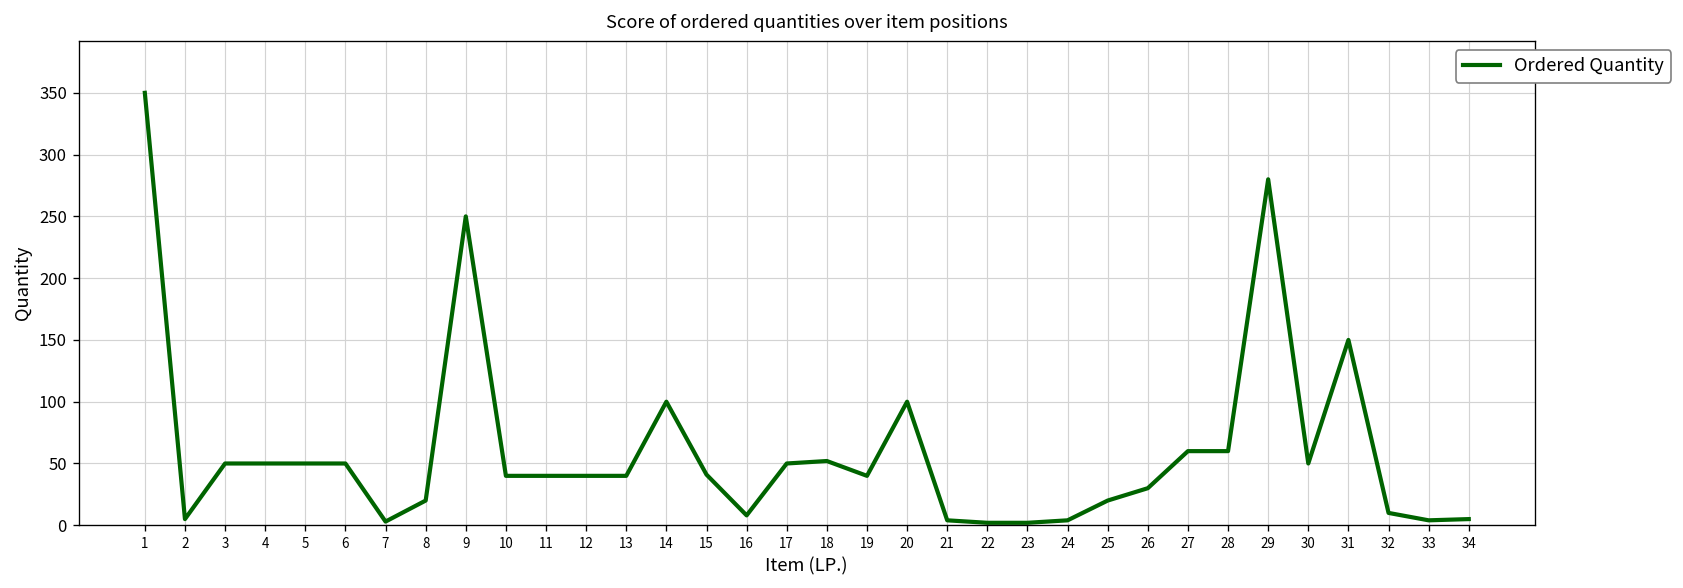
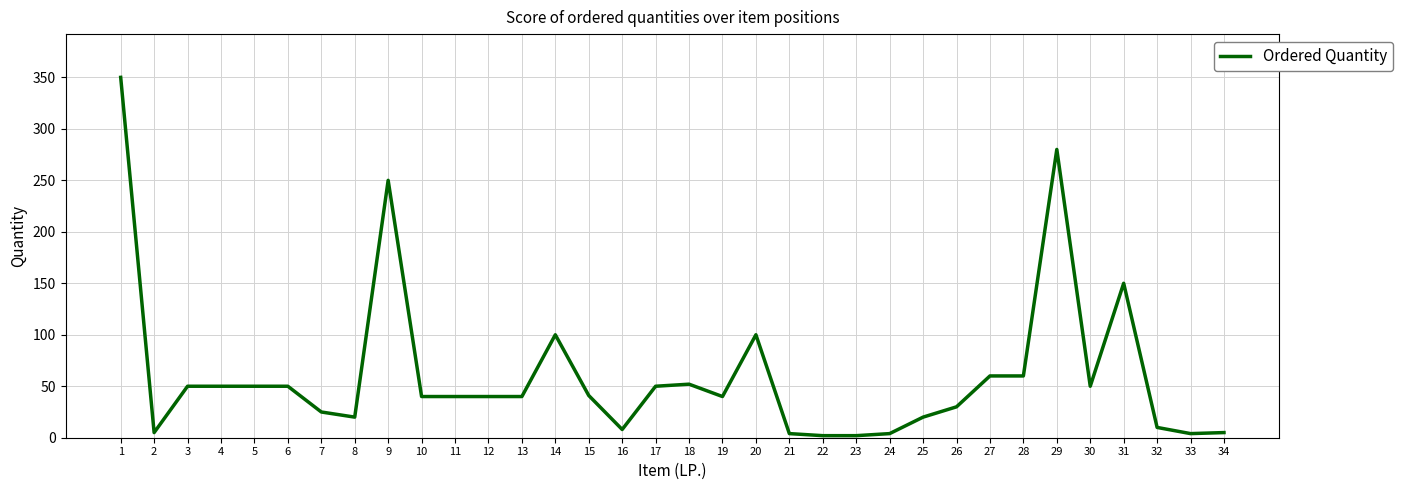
  {
    "1": 350,
    "2": 5,
    "3": 50,
    "4": 50,
    "5": 50,
    "6": 50,
-   "7": 3,
+   "7": 25,
    "8": 20,
    "9": 250,
    "10": 40,
    "11": 40,
    "12": 40,
    "13": 40,
    "14": 100,
    "15": 41,
    "16": 8,
    "17": 50,
    "18": 52,
    "19": 40,
    "20": 100,
    "21": 4,
    "22": 2,
    "23": 2,
    "24": 4,
    "25": 20,
    "26": 30,
    "27": 60,
    "28": 60,
    "29": 280,
    "30": 50,
    "31": 150,
    "32": 10,
    "33": 4,
    "34": 5
  }
